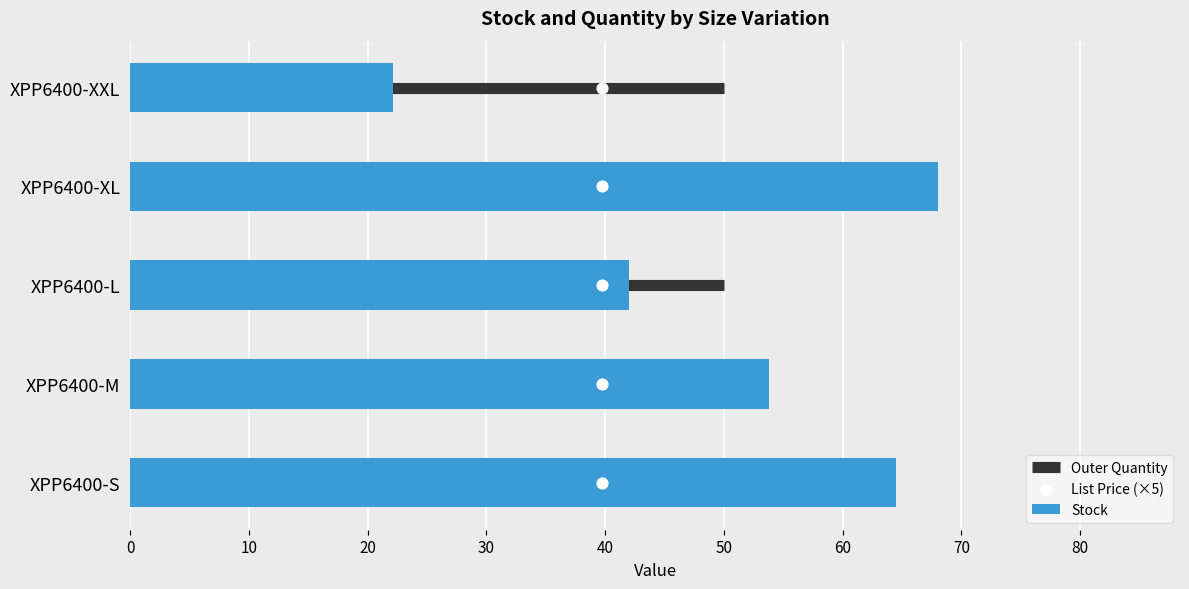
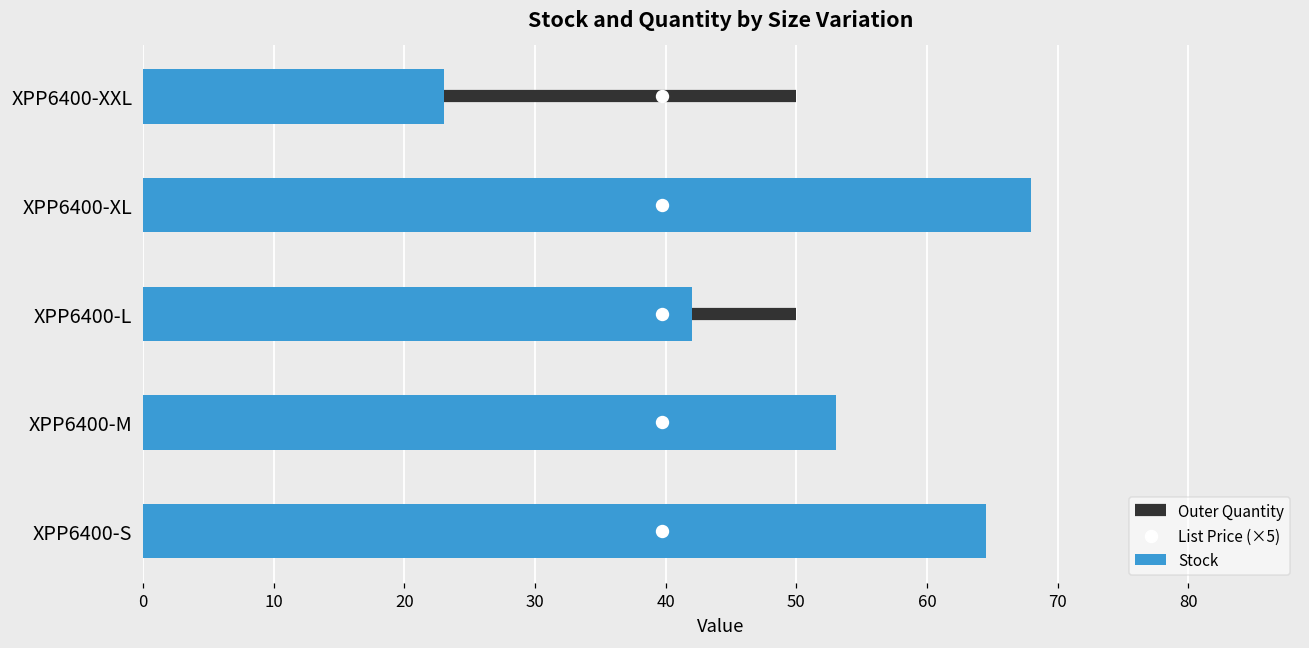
  {
    "Stock": {
-     "XPP6400-XXL": 22.1,
+     "XPP6400-XXL": 23.0,
      "XPP6400-XL": 68.0,
      "XPP6400-L": 42.0,
-     "XPP6400-M": 53.8,
+     "XPP6400-M": 53.0,
      "XPP6400-S": 64.5
    }
  }
